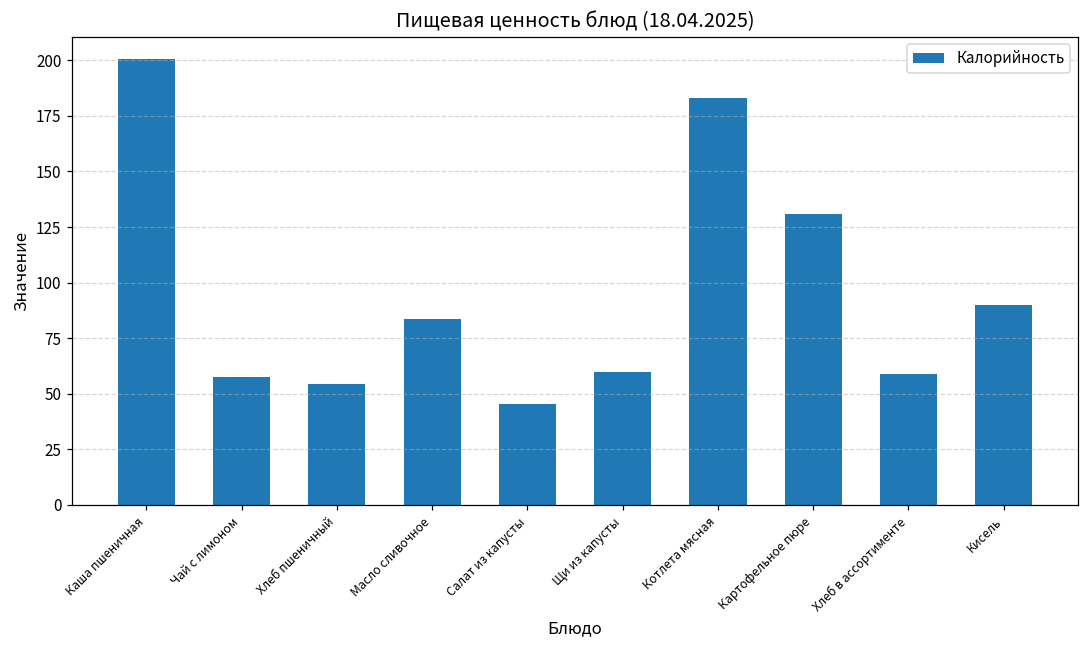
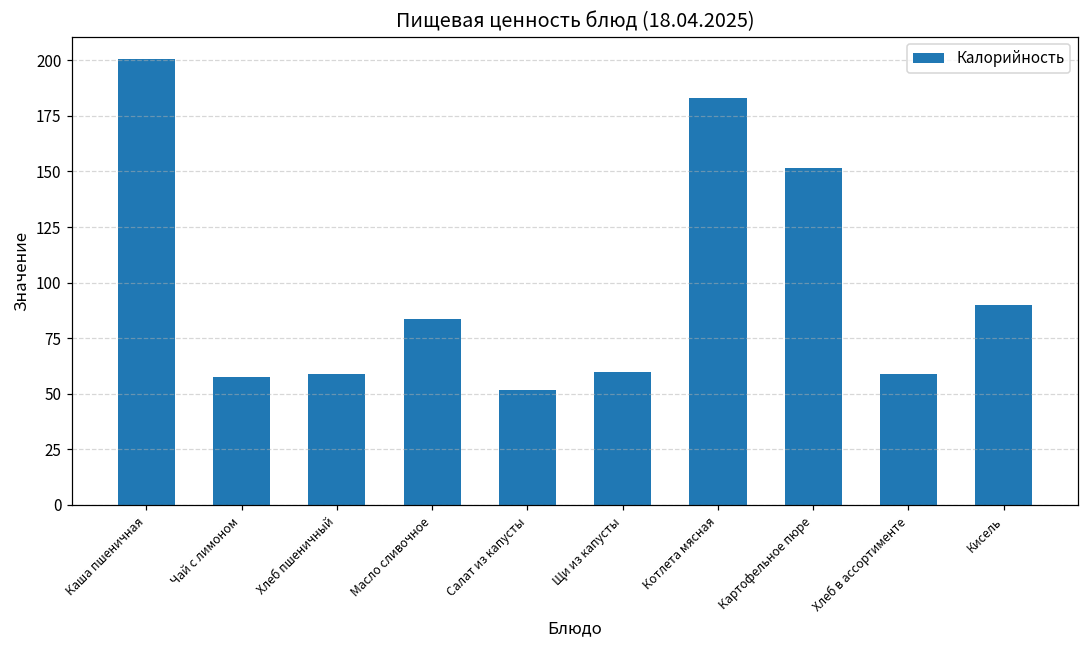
  {
    "Каша пшеничная": 201,
    "Чай с лимоном": 57,
-   "Хлеб пшеничный": 54,
+   "Хлеб пшеничный": 59,
    "Масло сливочное": 84,
-   "Салат из капусты": 45,
+   "Салат из капусты": 52,
    "Щи из капусты": 60,
    "Котлета мясная": 183,
-   "Картофельное пюре": 131,
+   "Картофельное пюре": 151,
    "Хлеб в ассортименте": 59,
    "Кисель": 90
  }
